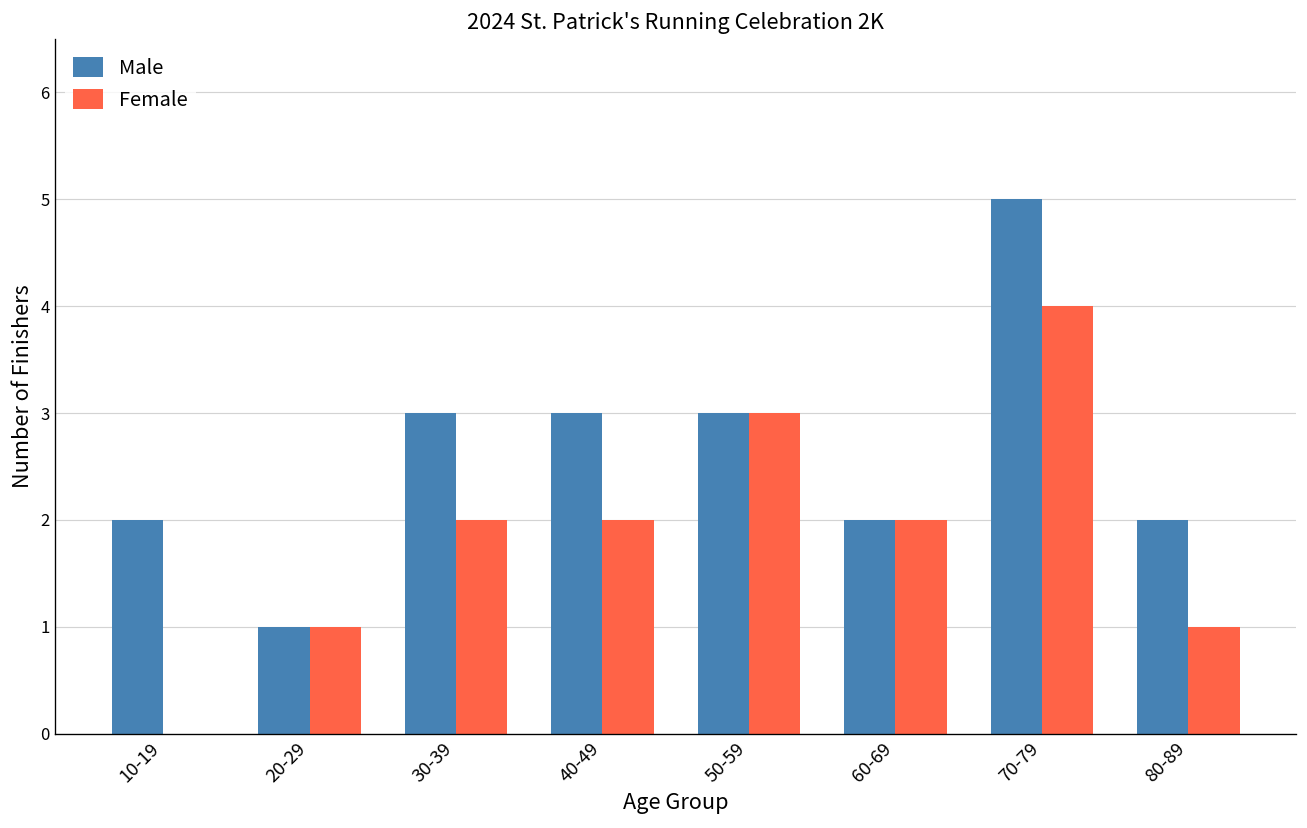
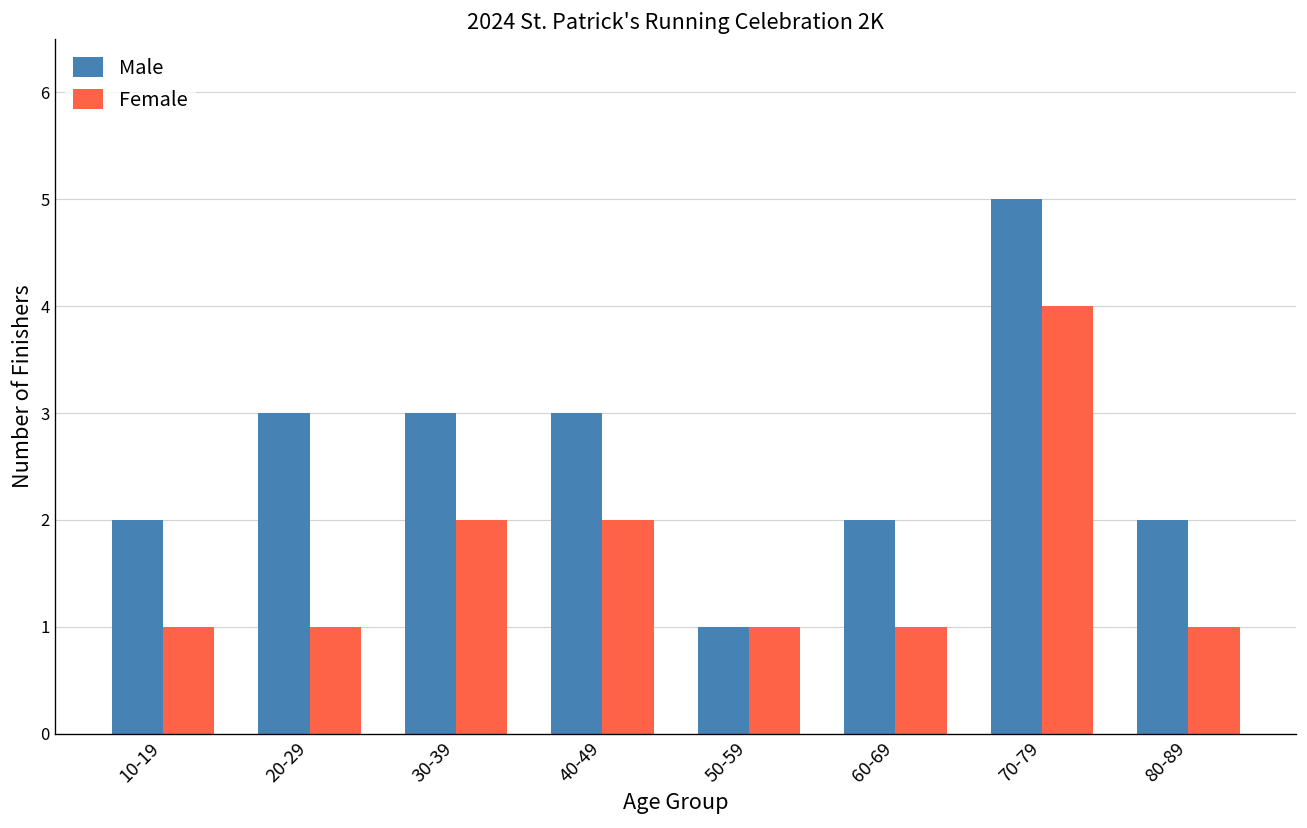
  {
    "Male": {
      "10-19": 2,
-     "20-29": 1,
+     "20-29": 3,
      "30-39": 3,
      "40-49": 3,
-     "50-59": 3,
+     "50-59": 1,
      "60-69": 2,
      "70-79": 5,
      "80-89": 2
    },
    "Female": {
-     "10-19": 0,
+     "10-19": 1,
      "20-29": 1,
      "30-39": 2,
      "40-49": 2,
-     "50-59": 3,
-     "60-69": 2,
+     "50-59": 1,
+     "60-69": 1,
      "70-79": 4,
      "80-89": 1
    }
  }
